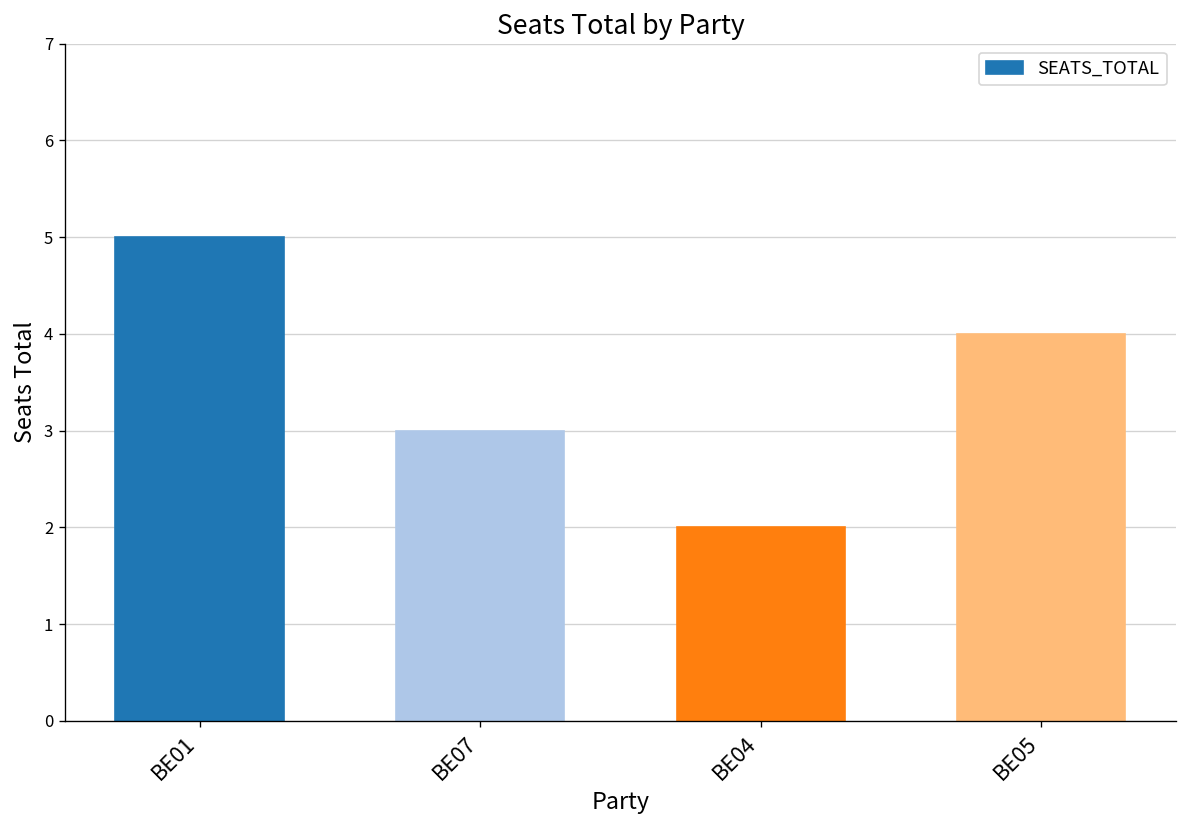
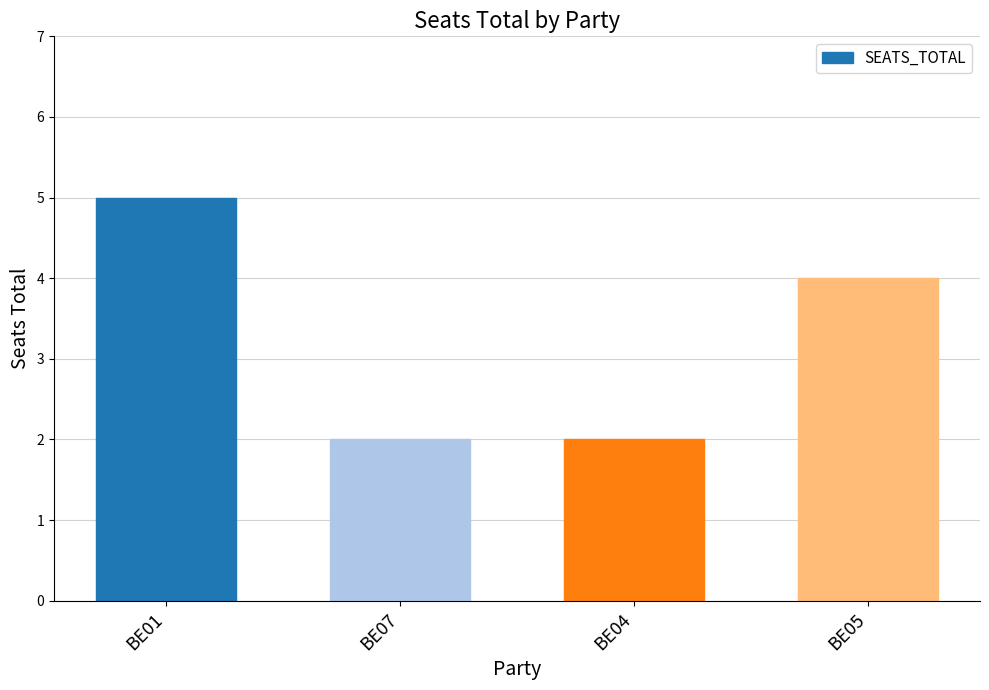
  {
    "BE01": 5,
-   "BE07": 3,
+   "BE07": 2,
    "BE04": 2,
    "BE05": 4
  }
